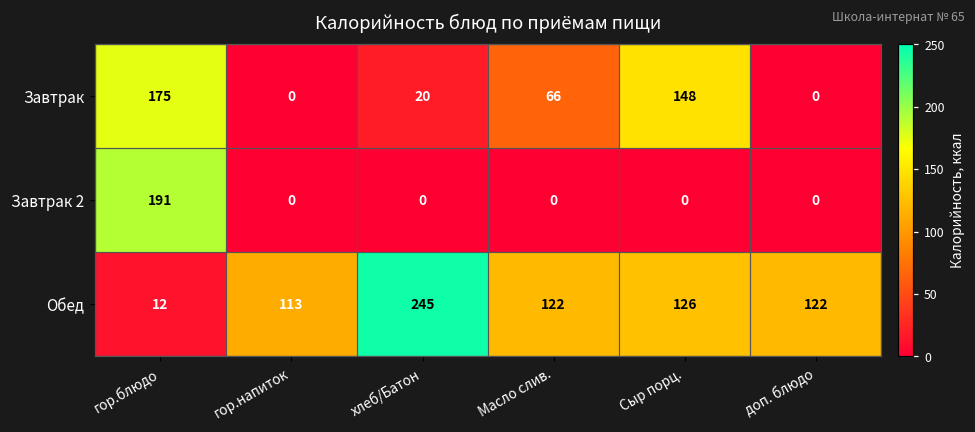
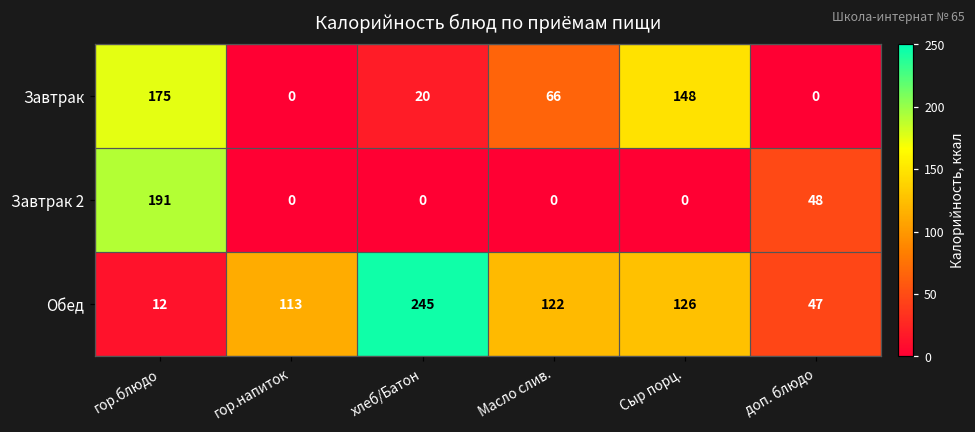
  {
    "Завтрак": {
      "гор.блюдо": 175,
      "гор.напиток": 0,
      "хлеб/Батон": 20,
      "Масло слив.": 66,
      "Сыр порц.": 148,
      "доп. блюдо": 0
    },
    "Завтрак 2": {
      "гор.блюдо": 191,
      "гор.напиток": 0,
      "хлеб/Батон": 0,
      "Масло слив.": 0,
      "Сыр порц.": 0,
-     "доп. блюдо": 0
+     "доп. блюдо": 48
    },
    "Обед": {
      "гор.блюдо": 12,
      "гор.напиток": 113,
      "хлеб/Батон": 245,
      "Масло слив.": 122,
      "Сыр порц.": 126,
-     "доп. блюдо": 122
+     "доп. блюдо": 47
    }
  }
